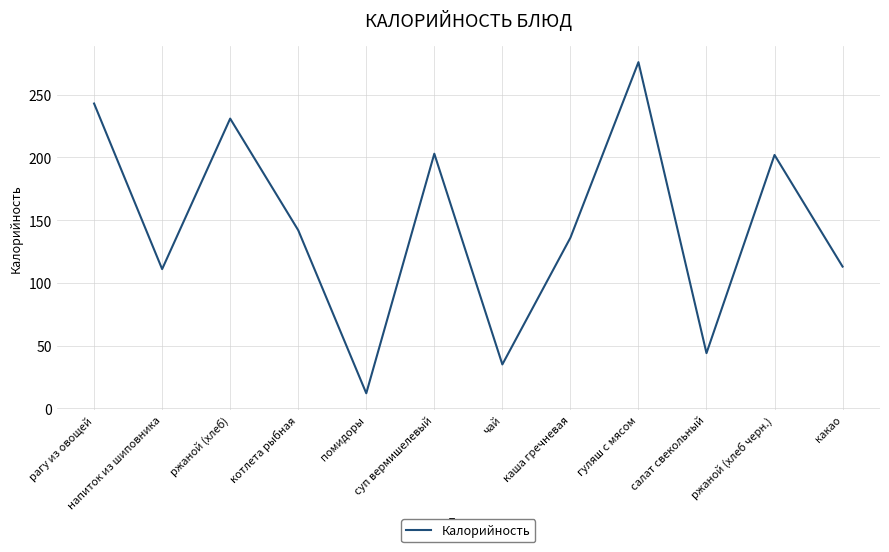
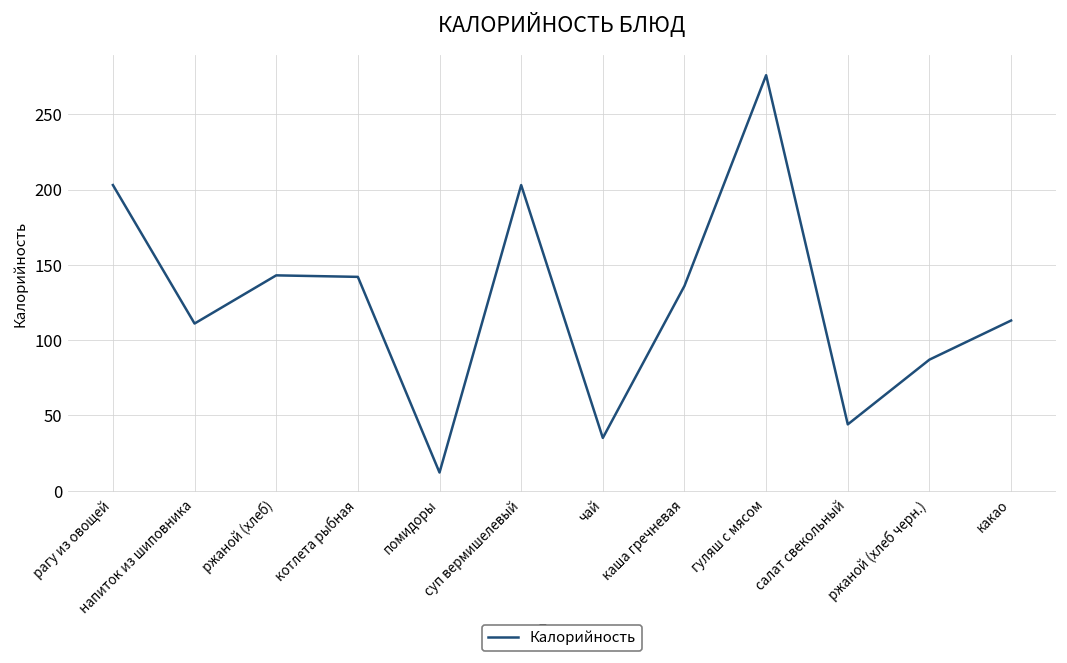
  {
-   "рагу из овощей": 243,
+   "рагу из овощей": 203,
    "напиток из шиповника": 111,
-   "ржаной (хлеб)": 231,
+   "ржаной (хлеб)": 143,
    "котлета рыбная": 142,
    "помидоры": 12,
    "суп вермишелевый": 203,
    "чай": 35,
    "каша гречневая": 136,
    "гуляш с мясом": 276,
    "салат свекольный": 44,
-   "ржаной (хлеб черн.)": 202,
+   "ржаной (хлеб черн.)": 87,
    "какао": 113
  }
